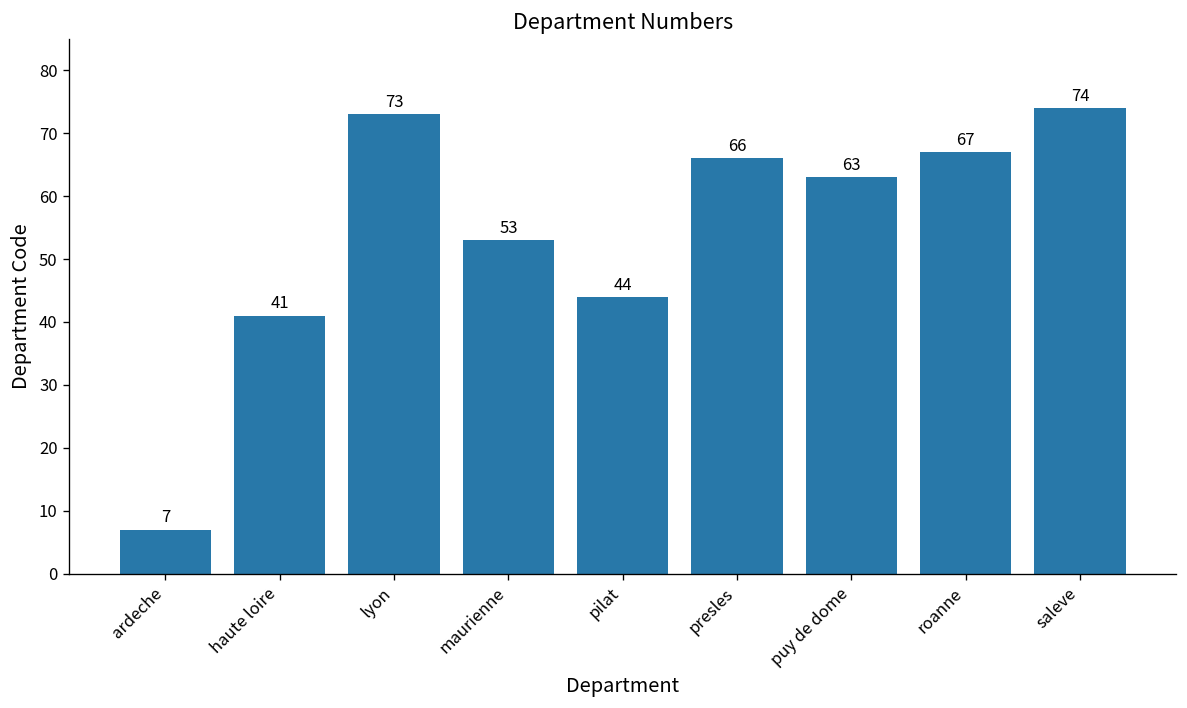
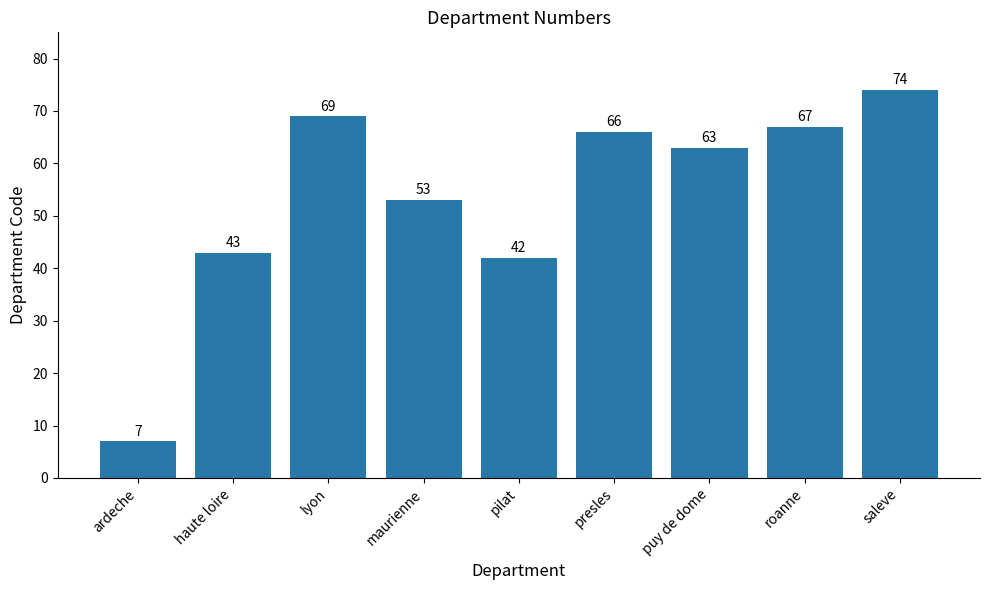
  {
    "ardeche": 7,
-   "haute loire": 41,
-   "lyon": 73,
+   "haute loire": 43,
+   "lyon": 69,
    "maurienne": 53,
-   "pilat": 44,
+   "pilat": 42,
    "presles": 66,
    "puy de dome": 63,
    "roanne": 67,
    "saleve": 74
  }
